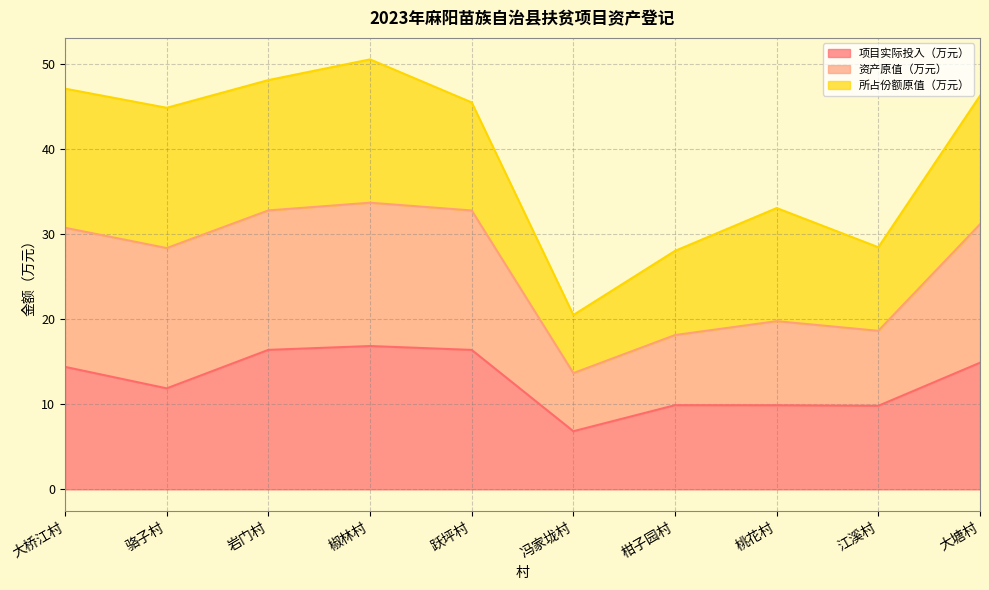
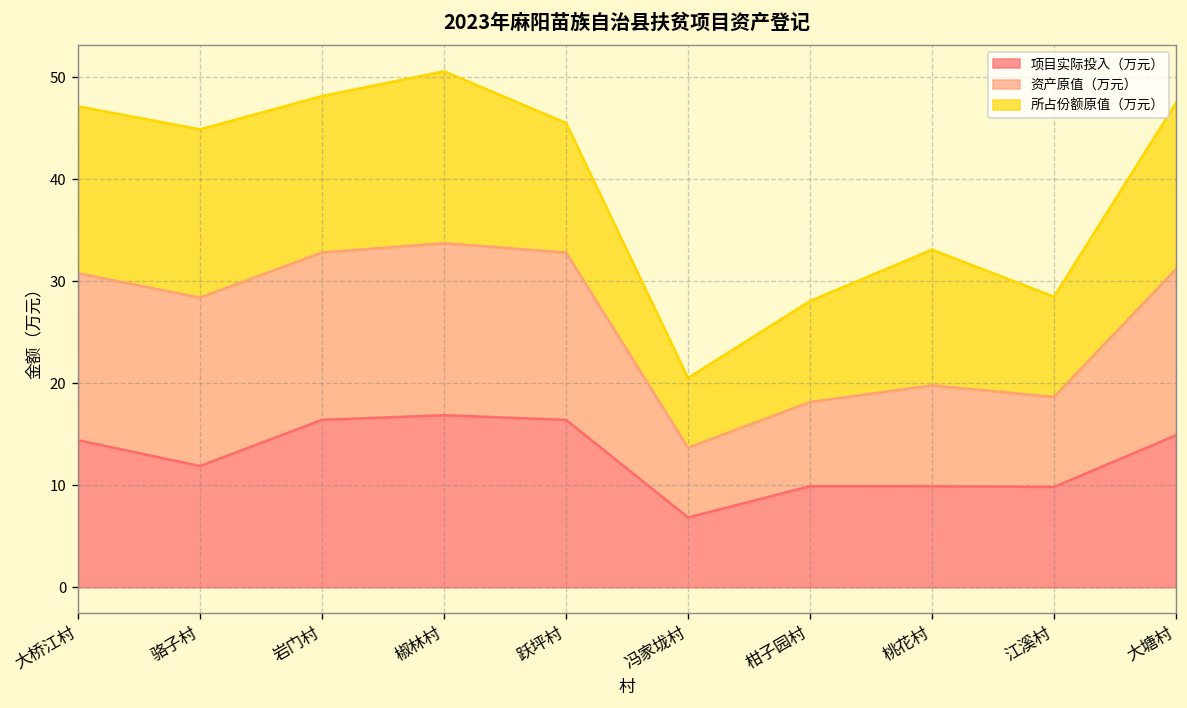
  {
    "所占份额原值（万元）": {
      "大桥江村": 16,
      "骆子村": 17,
      "岩门村": 15,
      "椒林村": 17,
      "跃坪村": 13,
      "冯家垅村": 7,
      "柑子园村": 10,
      "桃花村": 13,
      "江溪村": 10,
-     "大塘村": 15
+     "大塘村": 16
    }
  }
